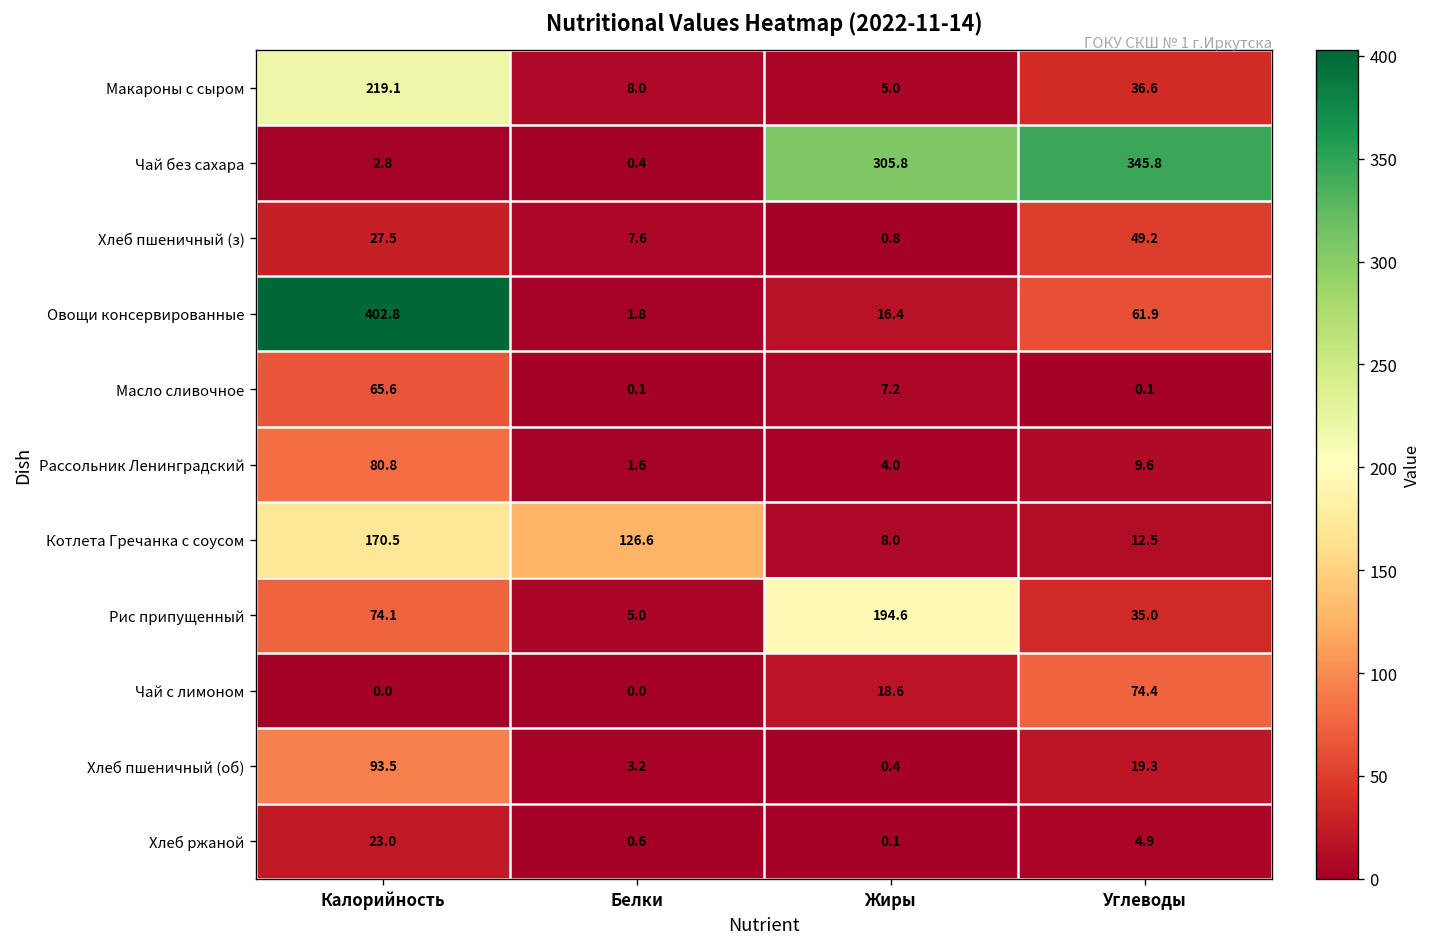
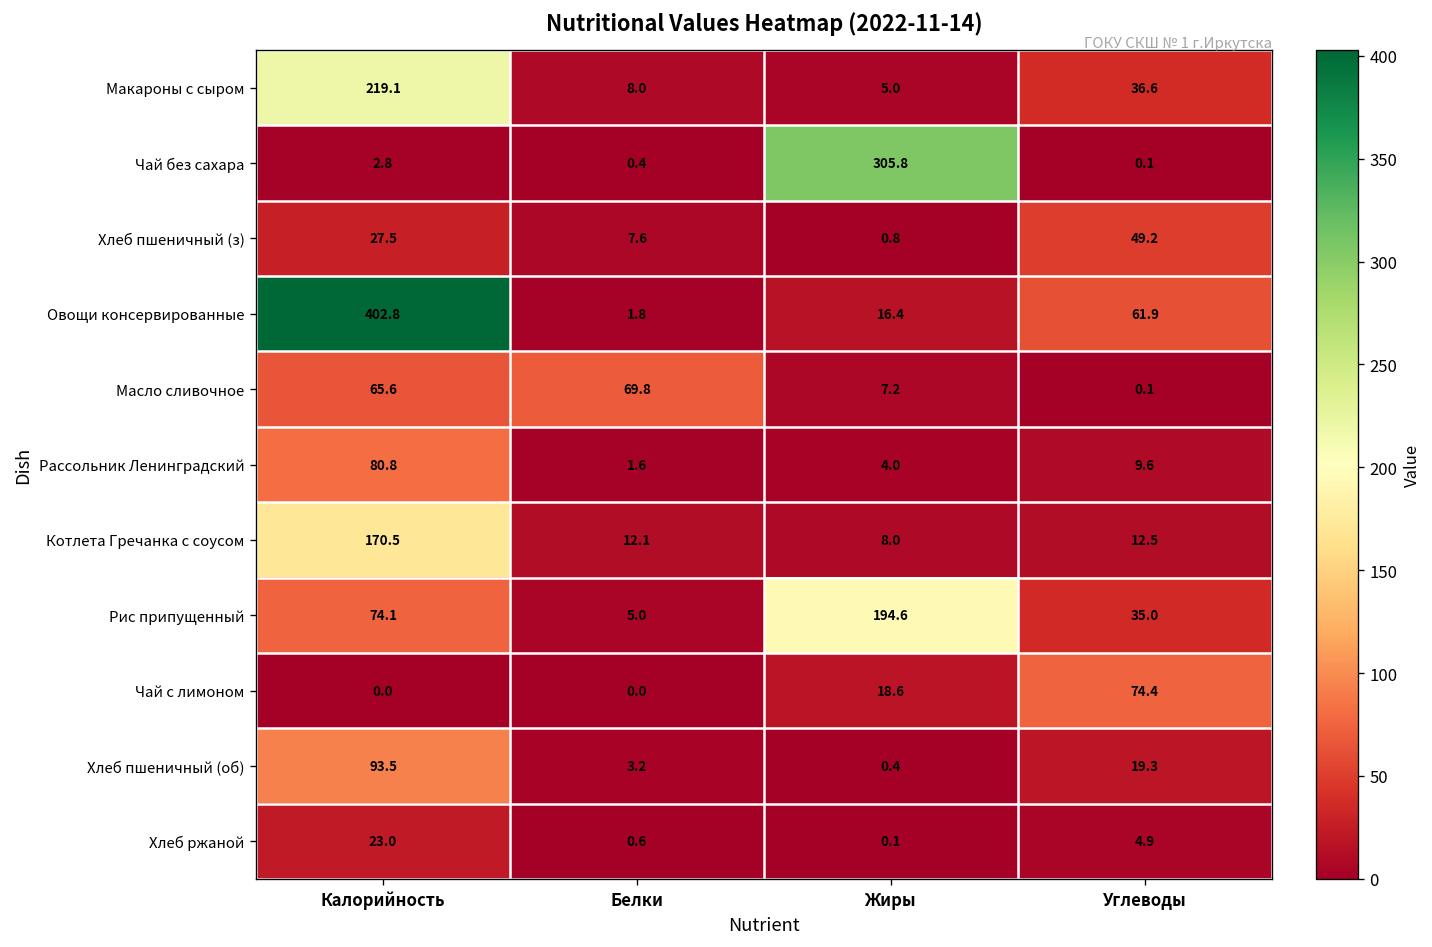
  {
    "Макароны с сыром": {
      "Калорийность": 219.1,
      "Белки": 8.0,
      "Жиры": 5.0,
      "Углеводы": 36.6
    },
    "Чай без сахара": {
      "Калорийность": 2.8,
      "Белки": 0.4,
      "Жиры": 305.8,
-     "Углеводы": 345.8
+     "Углеводы": 0.1
    },
    "Хлеб пшеничный (з)": {
      "Калорийность": 27.5,
      "Белки": 7.6,
      "Жиры": 0.8,
      "Углеводы": 49.2
    },
    "Овощи консервированные": {
      "Калорийность": 402.8,
      "Белки": 1.8,
      "Жиры": 16.4,
      "Углеводы": 61.9
    },
    "Масло сливочное": {
      "Калорийность": 65.6,
-     "Белки": 0.1,
+     "Белки": 69.8,
      "Жиры": 7.2,
      "Углеводы": 0.1
    },
    "Рассольник Ленинградский": {
      "Калорийность": 80.8,
      "Белки": 1.6,
      "Жиры": 4.0,
      "Углеводы": 9.6
    },
    "Котлета Гречанка с соусом": {
      "Калорийность": 170.5,
-     "Белки": 126.6,
+     "Белки": 12.1,
      "Жиры": 8.0,
      "Углеводы": 12.5
    },
    "Рис припущенный": {
      "Калорийность": 74.1,
      "Белки": 5.0,
      "Жиры": 194.6,
      "Углеводы": 35.0
    },
    "Чай с лимоном": {
      "Калорийность": 0.0,
      "Белки": 0.0,
      "Жиры": 18.6,
      "Углеводы": 74.4
    },
    "Хлеб пшеничный (об)": {
      "Калорийность": 93.5,
      "Белки": 3.2,
      "Жиры": 0.4,
      "Углеводы": 19.3
    },
    "Хлеб ржаной": {
      "Калорийность": 23.0,
      "Белки": 0.6,
      "Жиры": 0.1,
      "Углеводы": 4.9
    }
  }
